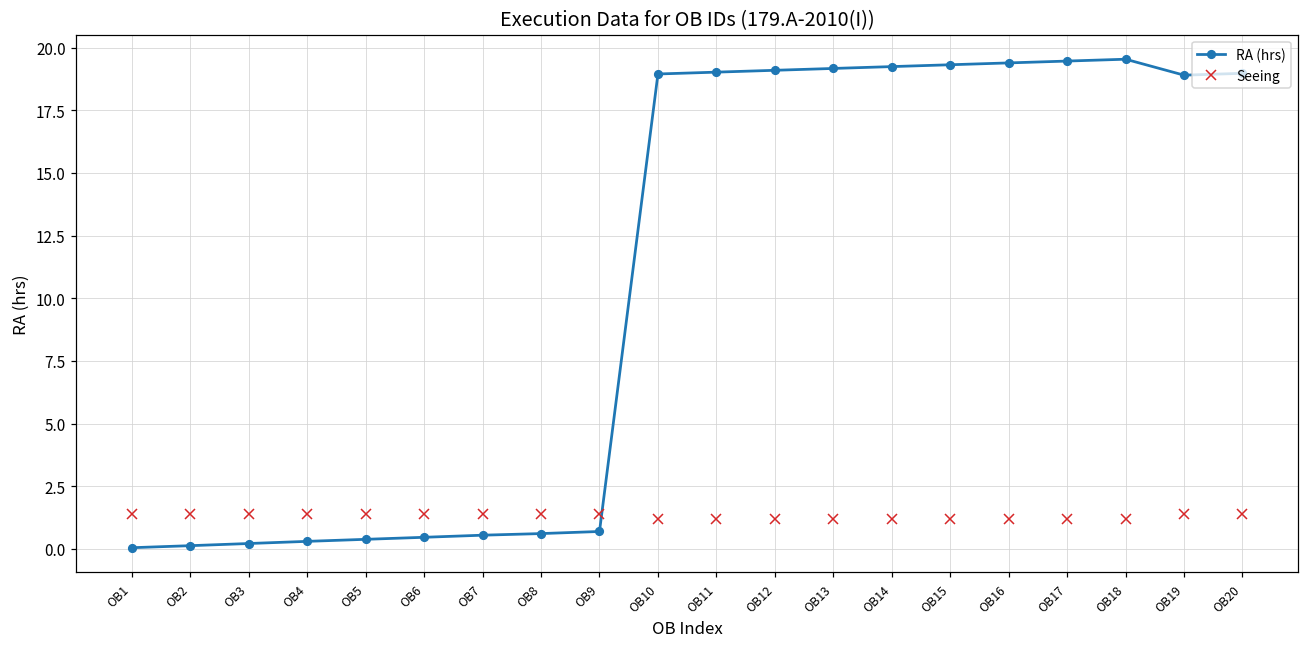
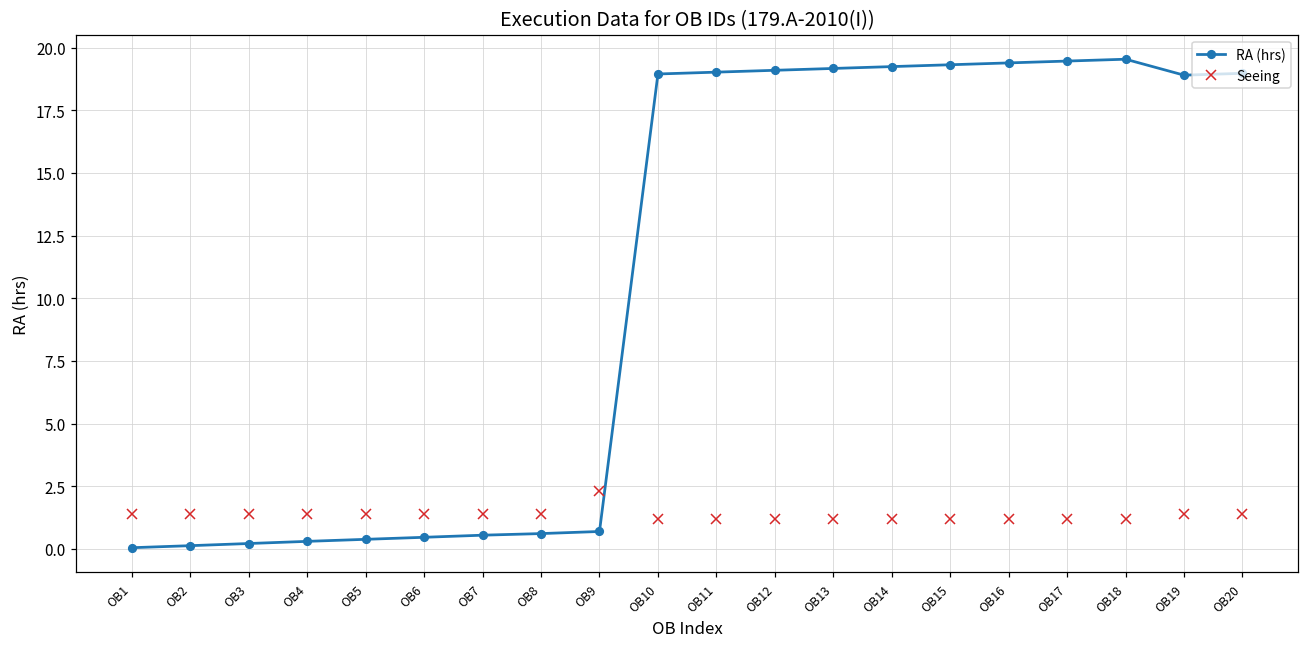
  {
    "RA (hrs)": {
      "OB1": 0.0,
      "OB2": 0.1,
      "OB3": 0.2,
      "OB4": 0.3,
      "OB5": 0.4,
      "OB6": 0.5,
      "OB7": 0.5,
      "OB8": 0.6,
      "OB9": 0.7,
      "OB10": 18.9,
      "OB11": 19.0,
      "OB12": 19.1,
      "OB13": 19.2,
      "OB14": 19.2,
      "OB15": 19.3,
      "OB16": 19.4,
      "OB17": 19.5,
      "OB18": 19.5,
      "OB19": 18.9
    },
    "Seeing": {
      "OB1": 1.4,
      "OB2": 1.4,
      "OB3": 1.4,
      "OB4": 1.4,
      "OB5": 1.4,
      "OB6": 1.4,
      "OB7": 1.4,
      "OB8": 1.4,
-     "OB9": 1.4,
+     "OB9": 2.3,
      "OB10": 1.2,
      "OB11": 1.2,
      "OB12": 1.2,
      "OB13": 1.2,
      "OB14": 1.2,
      "OB15": 1.2,
      "OB16": 1.2,
      "OB17": 1.2,
      "OB18": 1.2,
      "OB19": 1.4,
      "OB20": 1.4
    }
  }
